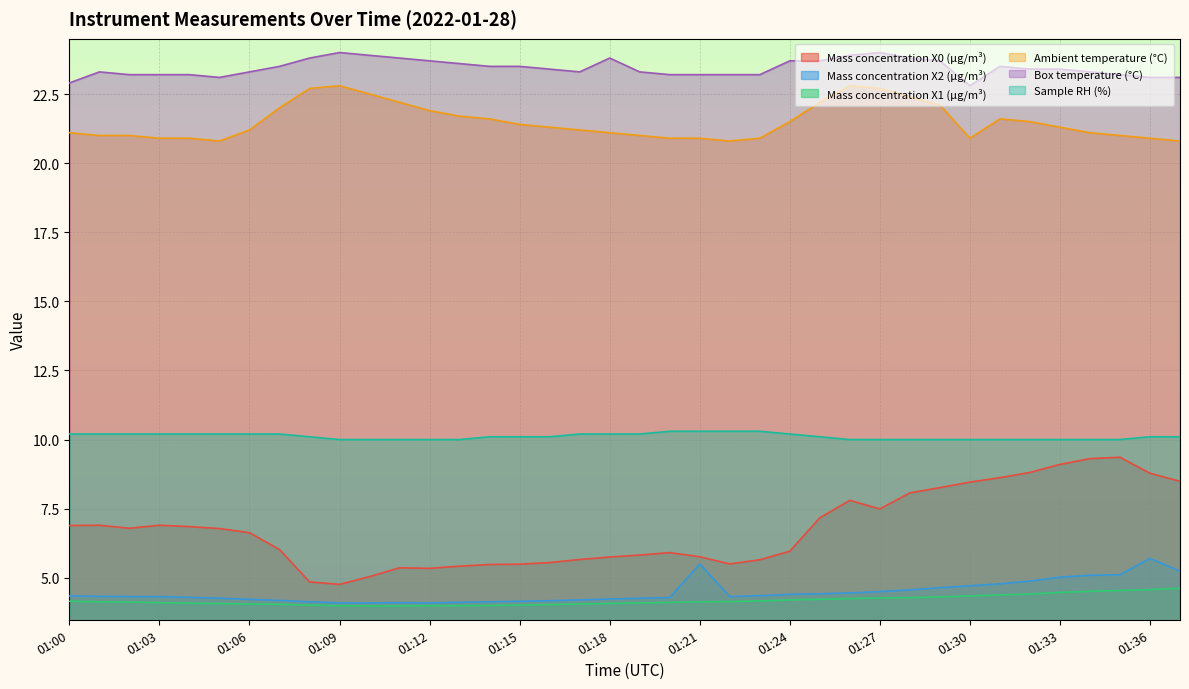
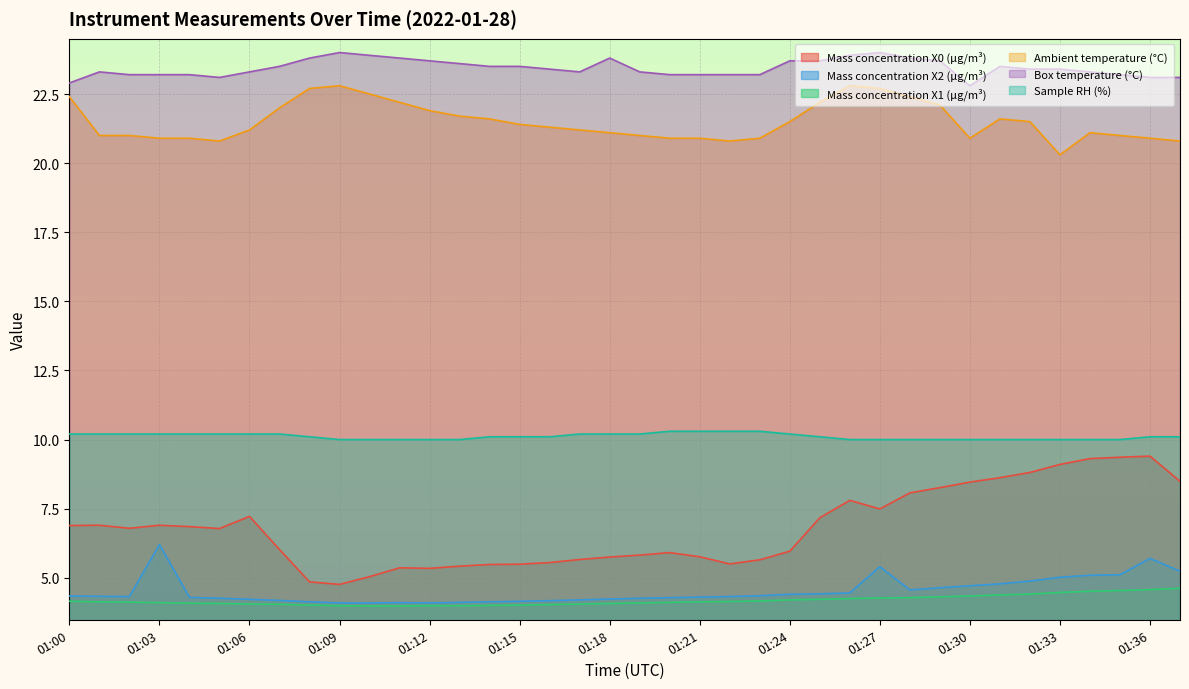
  {
    "Mass concentration X0 (μg/m³)": {
      "01:00": 6.9,
      "01:03": 6.9,
-     "01:06": 6.6,
+     "01:06": 7.2,
      "01:09": 4.8,
      "01:12": 5.3,
      "01:15": 5.5,
      "01:18": 5.8,
      "01:21": 5.8,
      "01:24": 6.0,
      "01:27": 7.5,
      "01:30": 8.5,
      "01:33": 9.1,
-     "01:36": 8.8
+     "01:36": 9.4
    },
    "Mass concentration X2 (μg/m³)": {
      "01:00": 4.3,
-     "01:03": 4.3,
+     "01:03": 6.2,
      "01:06": 4.2,
      "01:09": 4.1,
      "01:12": 4.1,
      "01:15": 4.2,
      "01:18": 4.2,
-     "01:21": 5.5,
+     "01:21": 4.3,
      "01:24": 4.4,
-     "01:27": 4.5,
+     "01:27": 5.4,
      "01:30": 4.7,
      "01:33": 5.0,
      "01:36": 5.7
    },
    "Ambient temperature (°C)": {
-     "01:00": 21.1,
+     "01:00": 22.4,
      "01:03": 20.9,
      "01:06": 21.2,
      "01:09": 22.8,
      "01:12": 21.9,
      "01:15": 21.4,
      "01:18": 21.1,
      "01:21": 20.9,
      "01:24": 21.5,
      "01:30": 20.9,
-     "01:33": 21.3,
+     "01:33": 20.3,
      "01:36": 20.9
    },
    "Box temperature (°C)": {
      "01:00": 22.9,
      "01:03": 23.2,
      "01:06": 23.3,
      "01:09": 24.0,
      "01:12": 23.7,
      "01:15": 23.5,
      "01:18": 23.8,
      "01:21": 23.2,
      "01:24": 23.7
    }
  }
